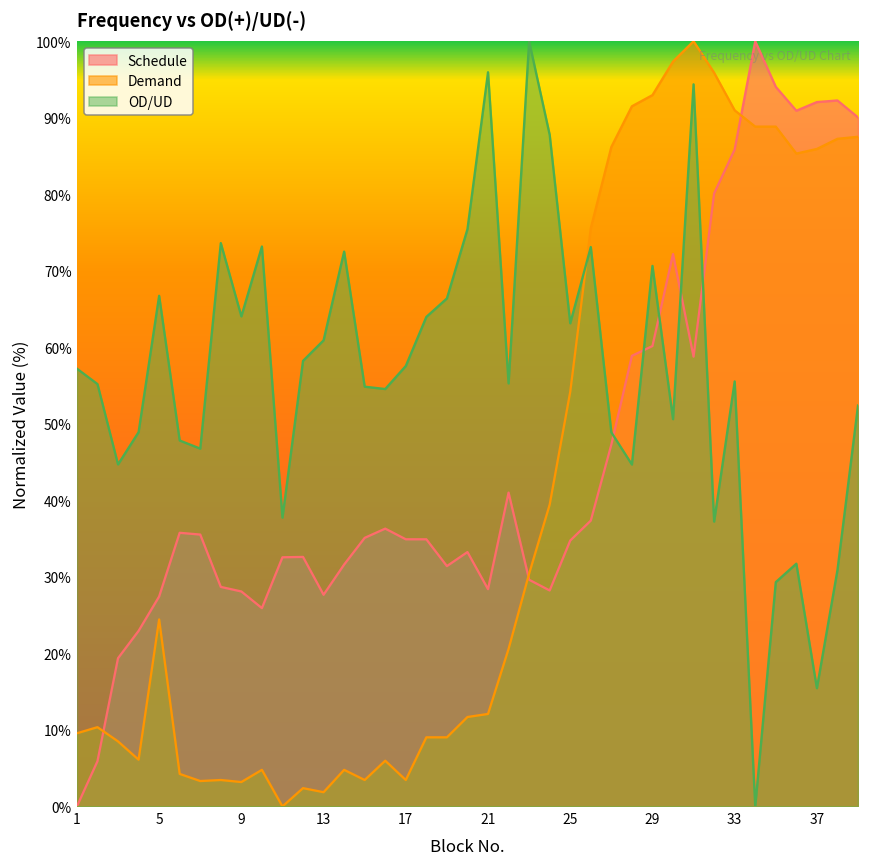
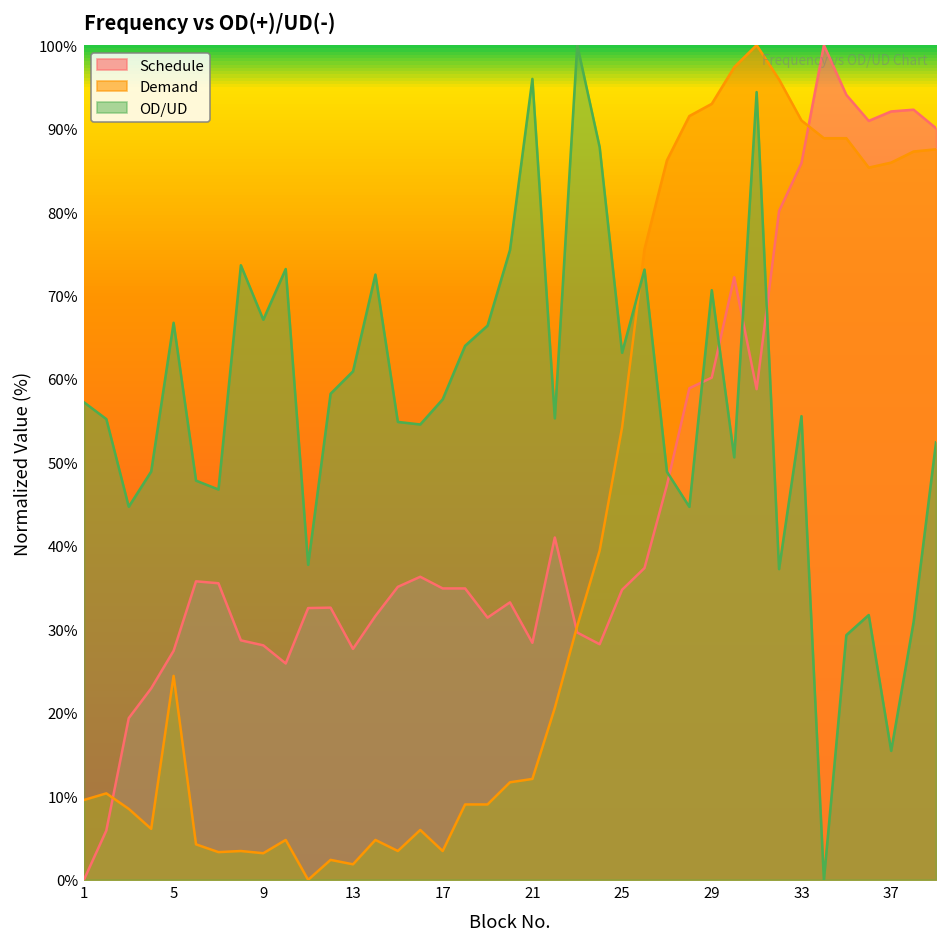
  {
    "Schedule": {
      "1": "0%",
      "5": "27%",
      "9": "28%",
      "13": "28%",
      "17": "35%",
      "21": "28%",
      "25": "35%",
      "29": "60%",
      "33": "86%",
      "37": "92%"
    },
    "Demand": {
      "1": "10%",
      "5": "24%",
      "9": "3%",
      "13": "2%",
      "17": "3%",
      "21": "12%",
      "25": "54%",
      "29": "93%",
      "33": "91%",
      "37": "86%"
    },
    "OD/UD": {
      "1": "57%",
      "5": "67%",
-     "9": "64%",
+     "9": "67%",
      "13": "61%",
      "17": "58%",
      "21": "96%",
      "25": "63%",
      "29": "71%",
      "33": "56%",
      "37": "15%"
    }
  }
